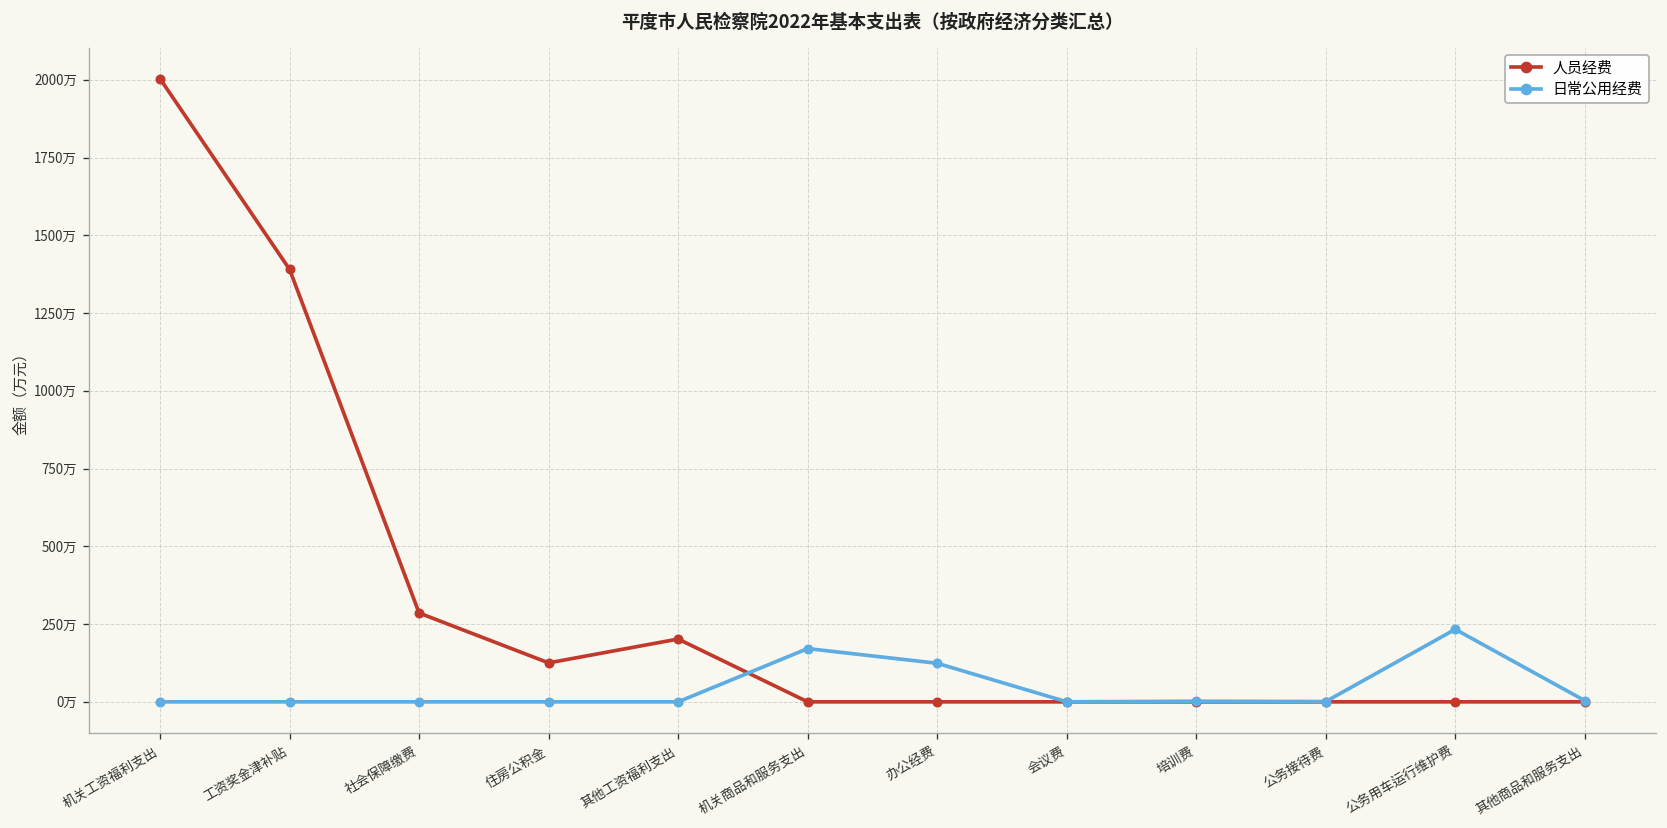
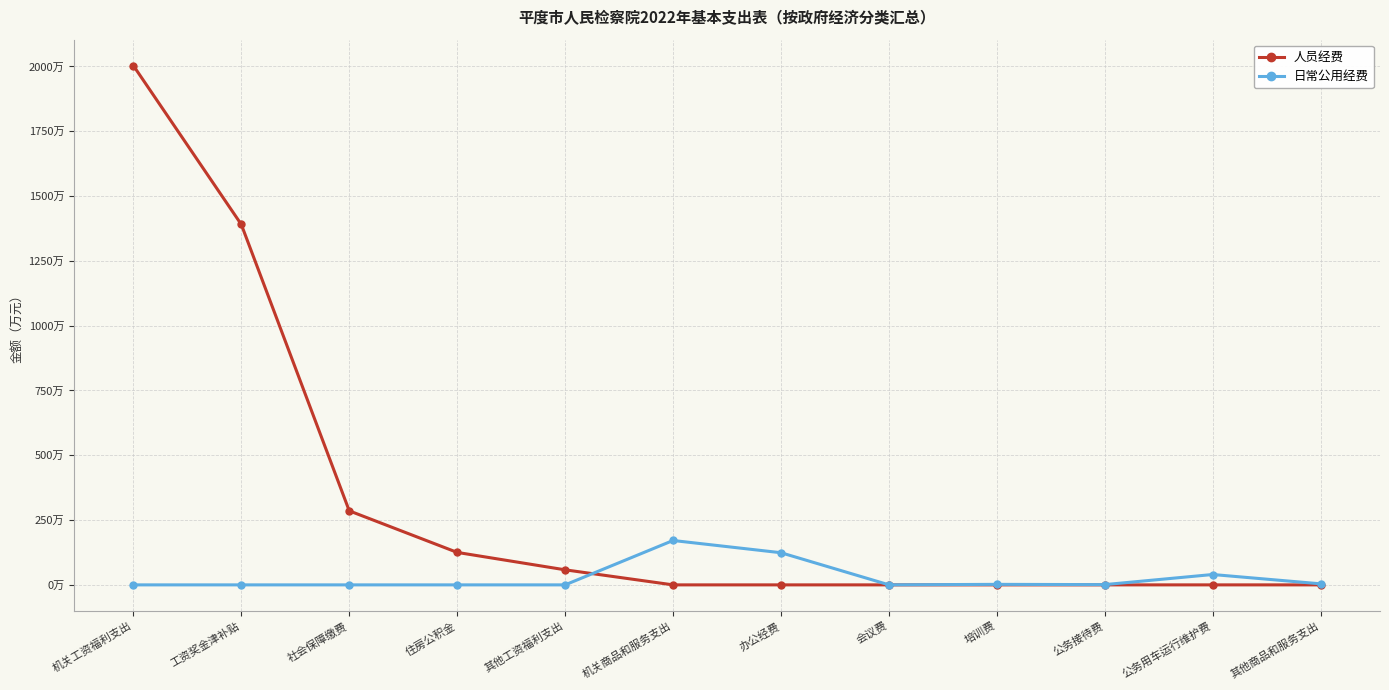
  {
    "人员经费": {
      "机关工资福利支出": "2000万",
      "工资奖金津补贴": "1390万",
      "社会保障缴费": "290万",
      "住房公积金": "130万",
-     "其他工资福利支出": "200万",
+     "其他工资福利支出": "60万",
      "机关商品和服务支出": "0万",
      "办公经费": "0万",
      "公务用车运行维护费": "0万"
    },
    "日常公用经费": {
      "机关工资福利支出": "0万",
      "工资奖金津补贴": "0万",
      "社会保障缴费": "0万",
      "住房公积金": "0万",
      "其他工资福利支出": "0万",
      "机关商品和服务支出": "170万",
      "办公经费": "120万",
-     "公务用车运行维护费": "230万"
+     "公务用车运行维护费": "40万"
    }
  }
